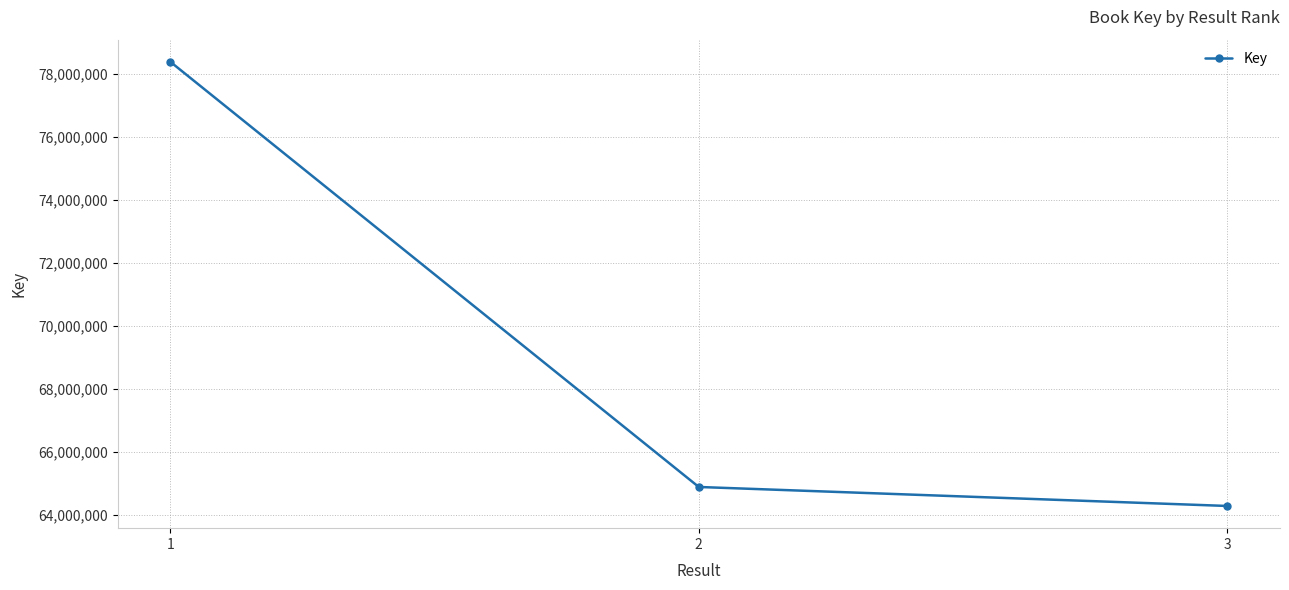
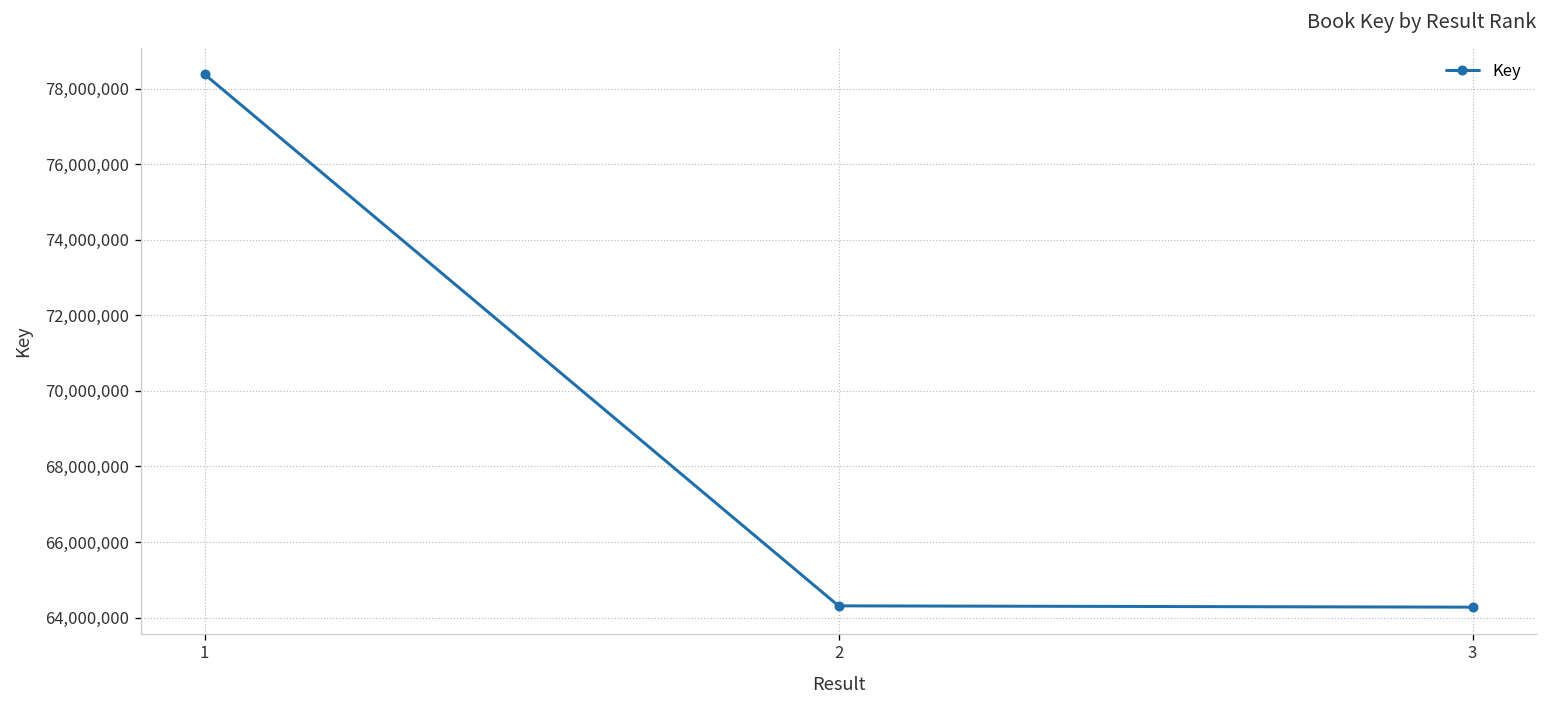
  {
    "1": "78,400,000",
-   "2": "64,900,000",
+   "2": "64,300,000",
    "3": "64,300,000"
  }
